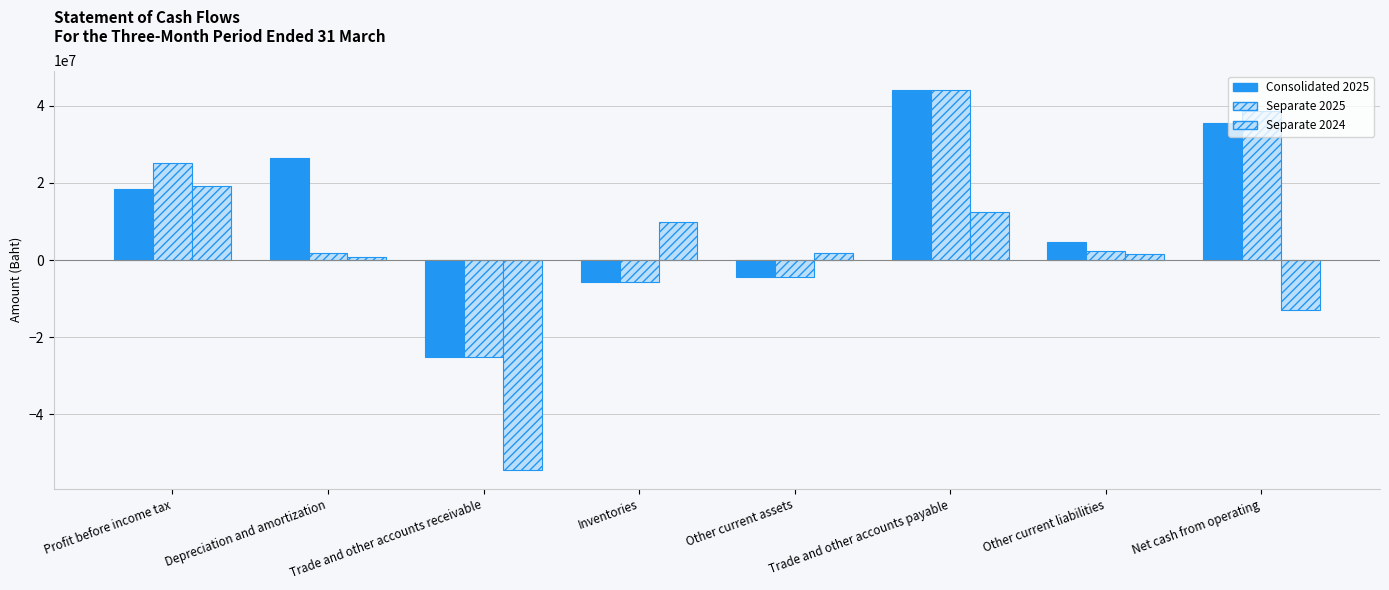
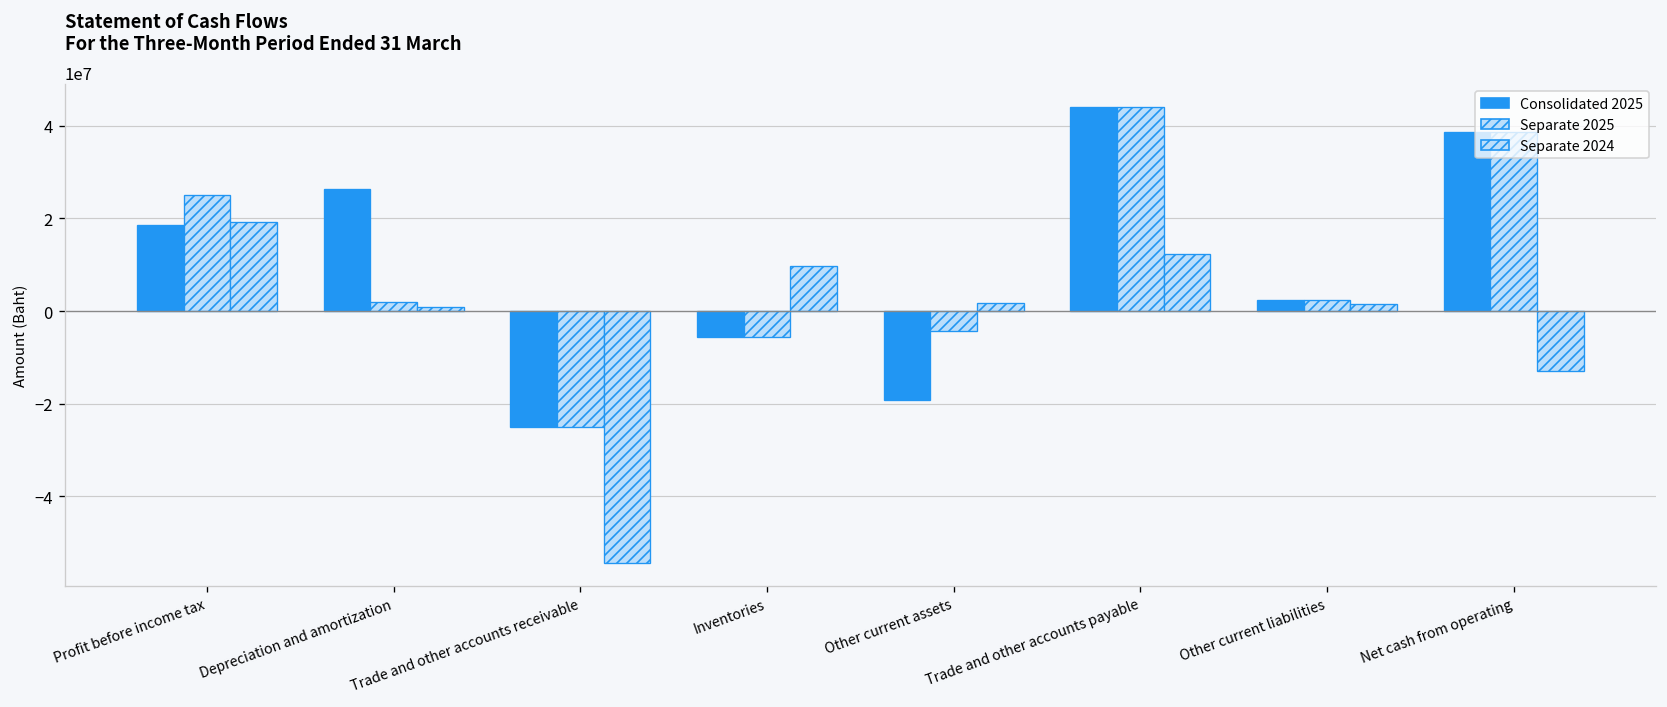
  {
    "Consolidated 2025": {
      "Profit before income tax": 18000000,
      "Depreciation and amortization": 26000000,
      "Trade and other accounts receivable": -25000000,
      "Inventories": -6000000,
-     "Other current assets": -4000000,
+     "Other current assets": -19000000,
      "Trade and other accounts payable": 44000000,
-     "Other current liabilities": 5000000,
-     "Net cash from operating": 36000000
+     "Other current liabilities": 2000000,
+     "Net cash from operating": 39000000
    }
  }
